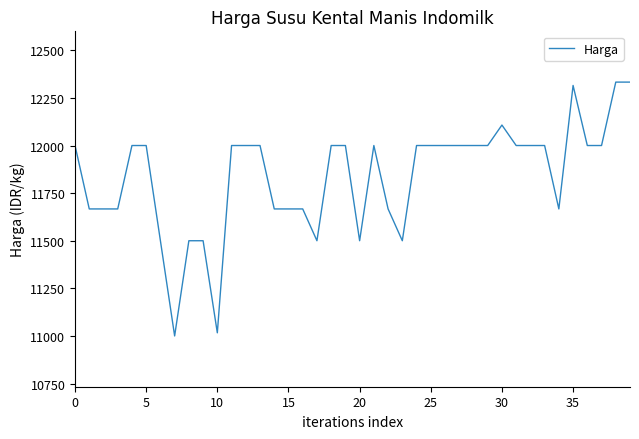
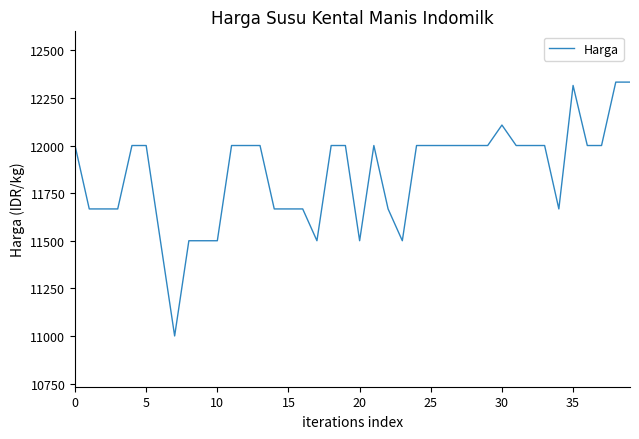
  {
    "0": 12000,
    "5": 12000,
-   "10": 11020,
+   "10": 11500,
    "15": 11670,
    "20": 11500,
    "25": 12000,
    "30": 12110,
    "35": 12320
  }
